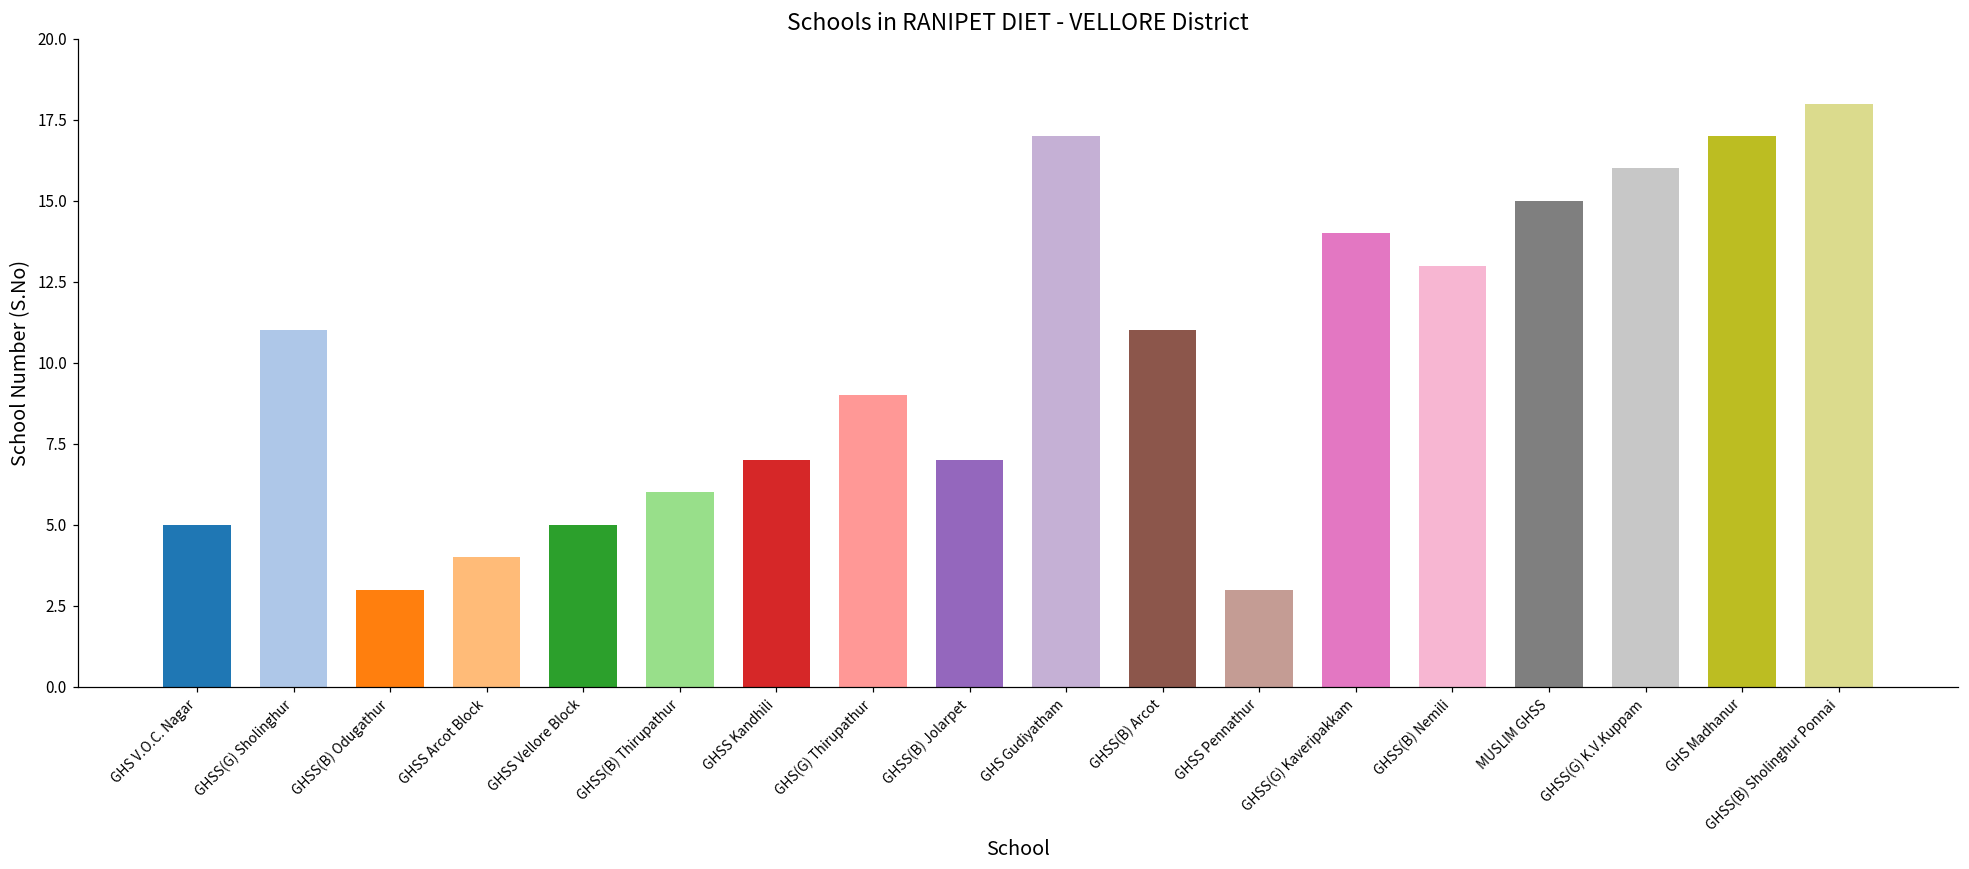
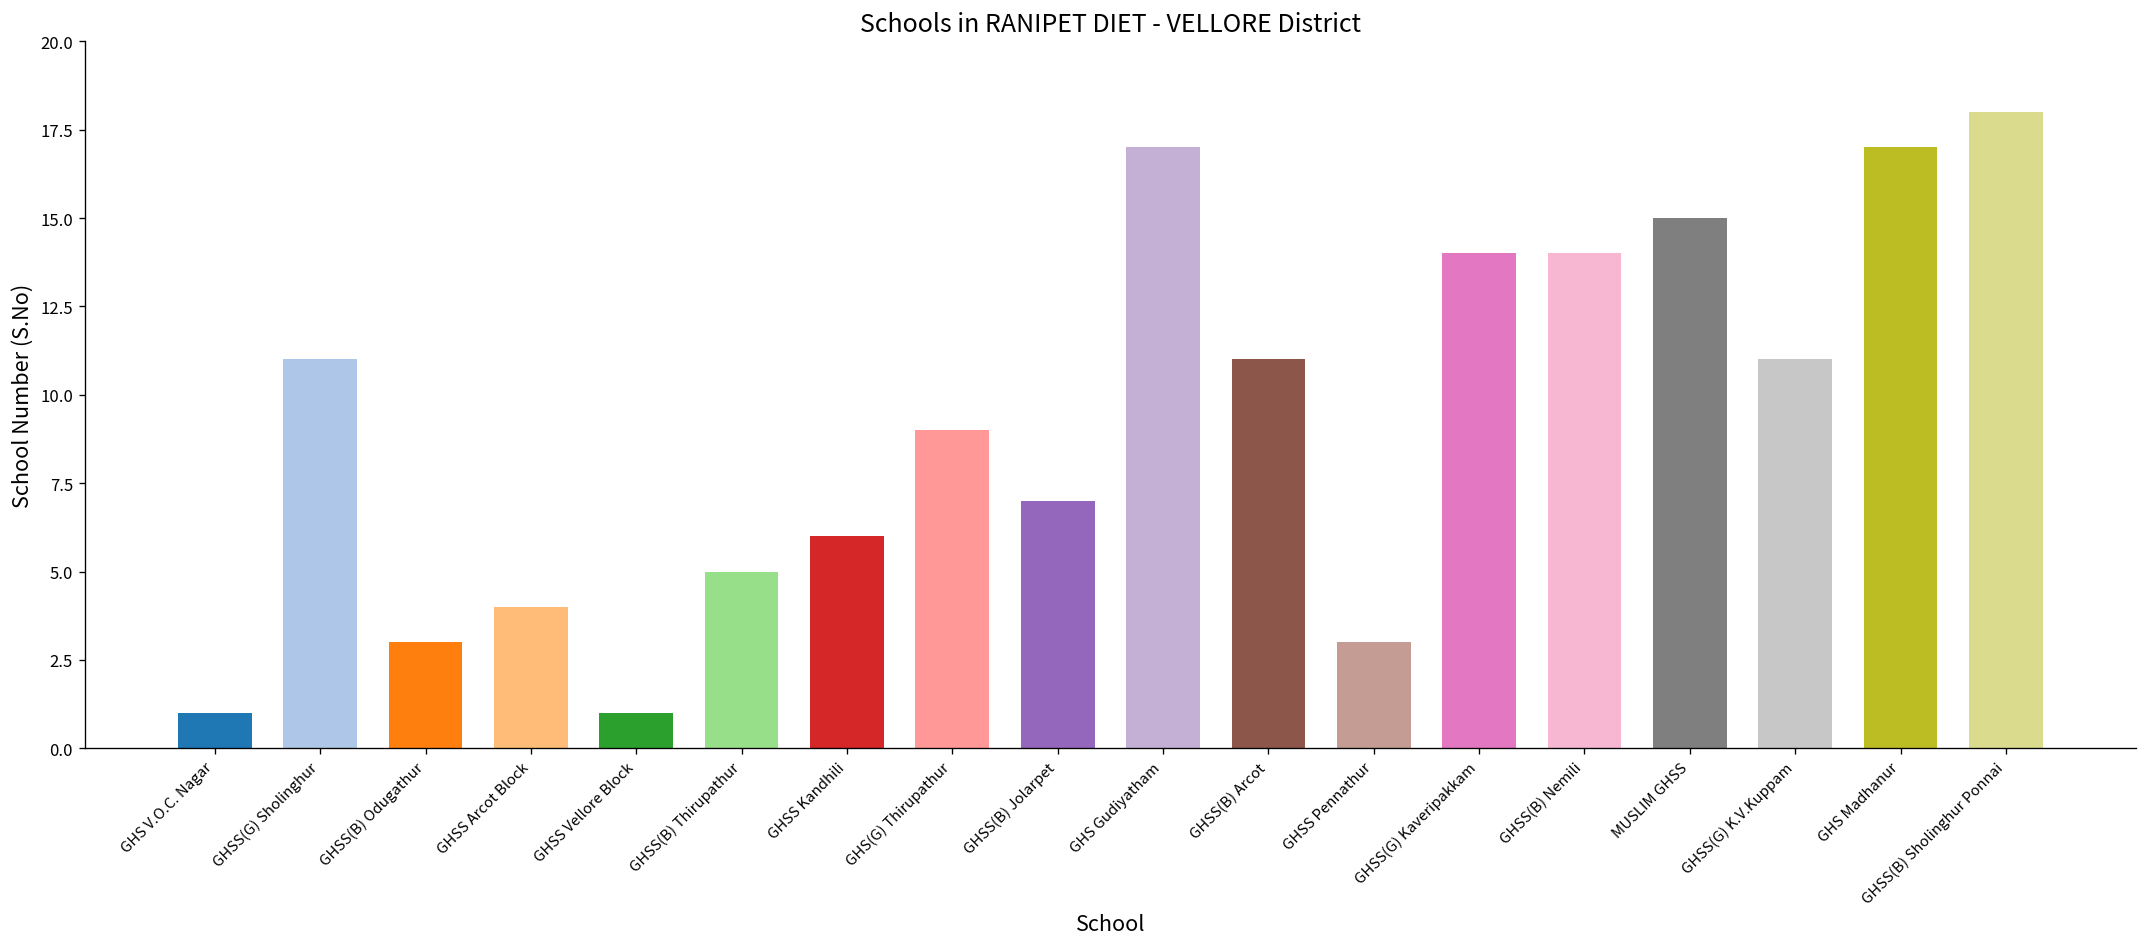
  {
-   "GHS V.O.C. Nagar": 5,
+   "GHS V.O.C. Nagar": 1,
    "GHSS(G) Sholinghur": 11,
    "GHSS(B) Odugathur": 3,
    "GHSS Arcot Block": 4,
-   "GHSS Vellore Block": 5,
-   "GHSS(B) Thirupathur": 6,
-   "GHSS Kandhili": 7,
+   "GHSS Vellore Block": 1,
+   "GHSS(B) Thirupathur": 5,
+   "GHSS Kandhili": 6,
    "GHS(G) Thirupathur": 9,
    "GHSS(B) Jolarpet": 7,
    "GHS Gudiyatham": 17,
    "GHSS(B) Arcot": 11,
    "GHSS Pennathur": 3,
    "GHSS(G) Kaveripakkam": 14,
-   "GHSS(B) Nemili": 13,
+   "GHSS(B) Nemili": 14,
    "MUSLIM GHSS": 15,
-   "GHSS(G) K.V.Kuppam": 16,
+   "GHSS(G) K.V.Kuppam": 11,
    "GHS Madhanur": 17,
    "GHSS(B) Sholinghur Ponnai": 18
  }
